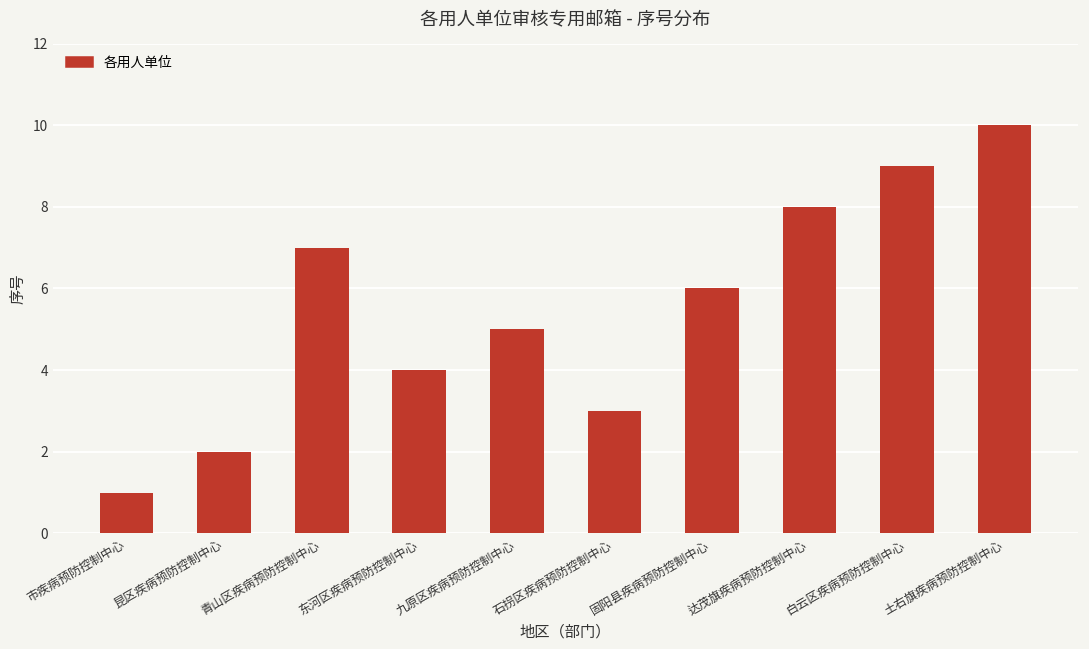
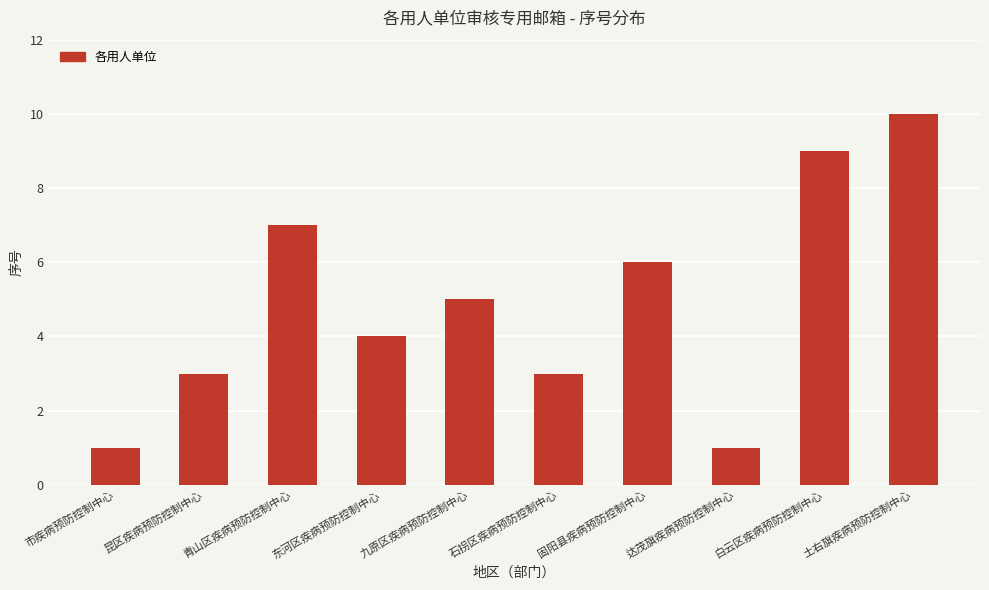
  {
    "市疾病预防控制中心": 1,
-   "昆区疾病预防控制中心": 2,
+   "昆区疾病预防控制中心": 3,
    "青山区疾病预防控制中心": 7,
    "东河区疾病预防控制中心": 4,
    "九原区疾病预防控制中心": 5,
    "石拐区疾病预防控制中心": 3,
    "固阳县疾病预防控制中心": 6,
-   "达茂旗疾病预防控制中心": 8,
+   "达茂旗疾病预防控制中心": 1,
    "白云区疾病预防控制中心": 9,
    "土右旗疾病预防控制中心": 10
  }
